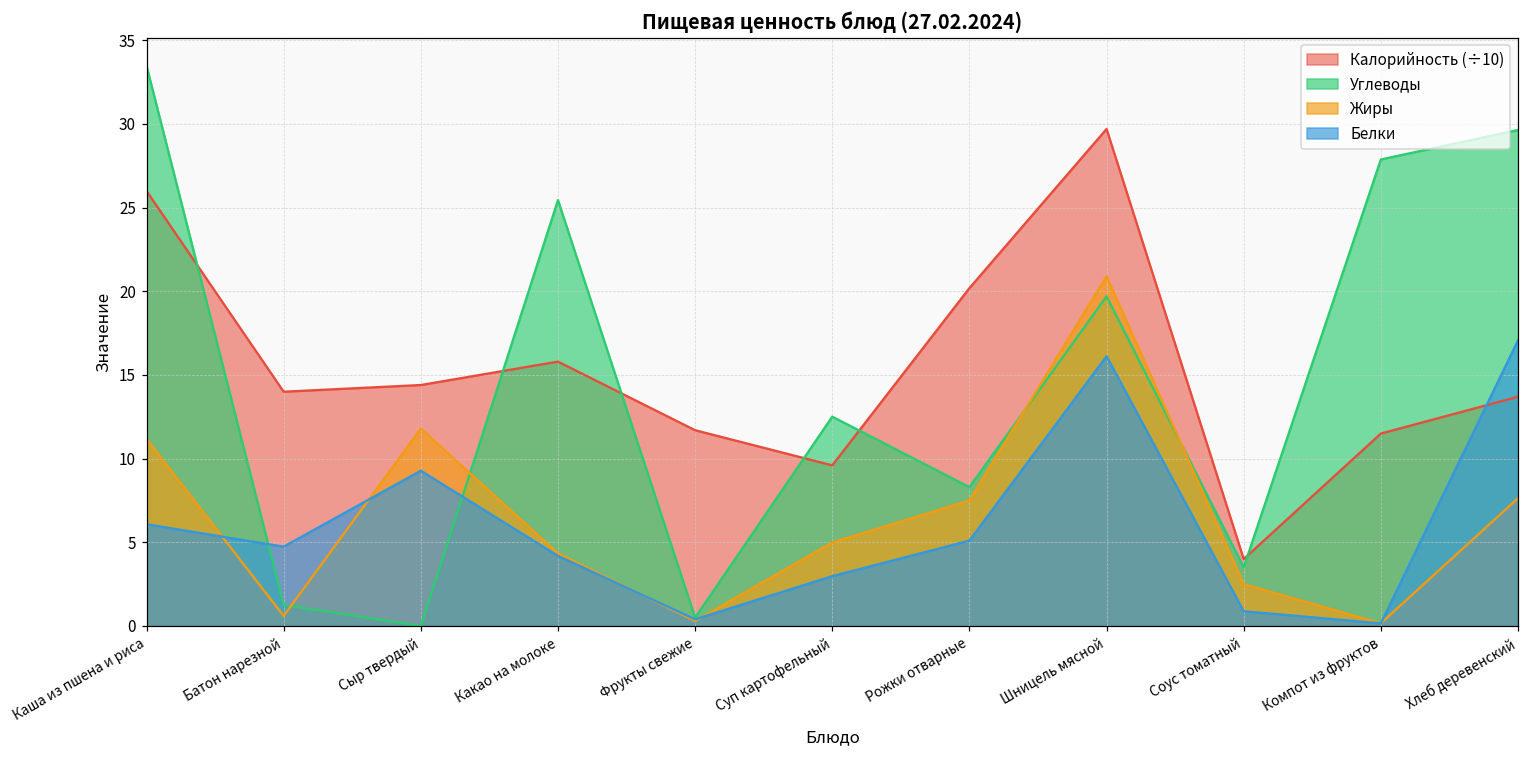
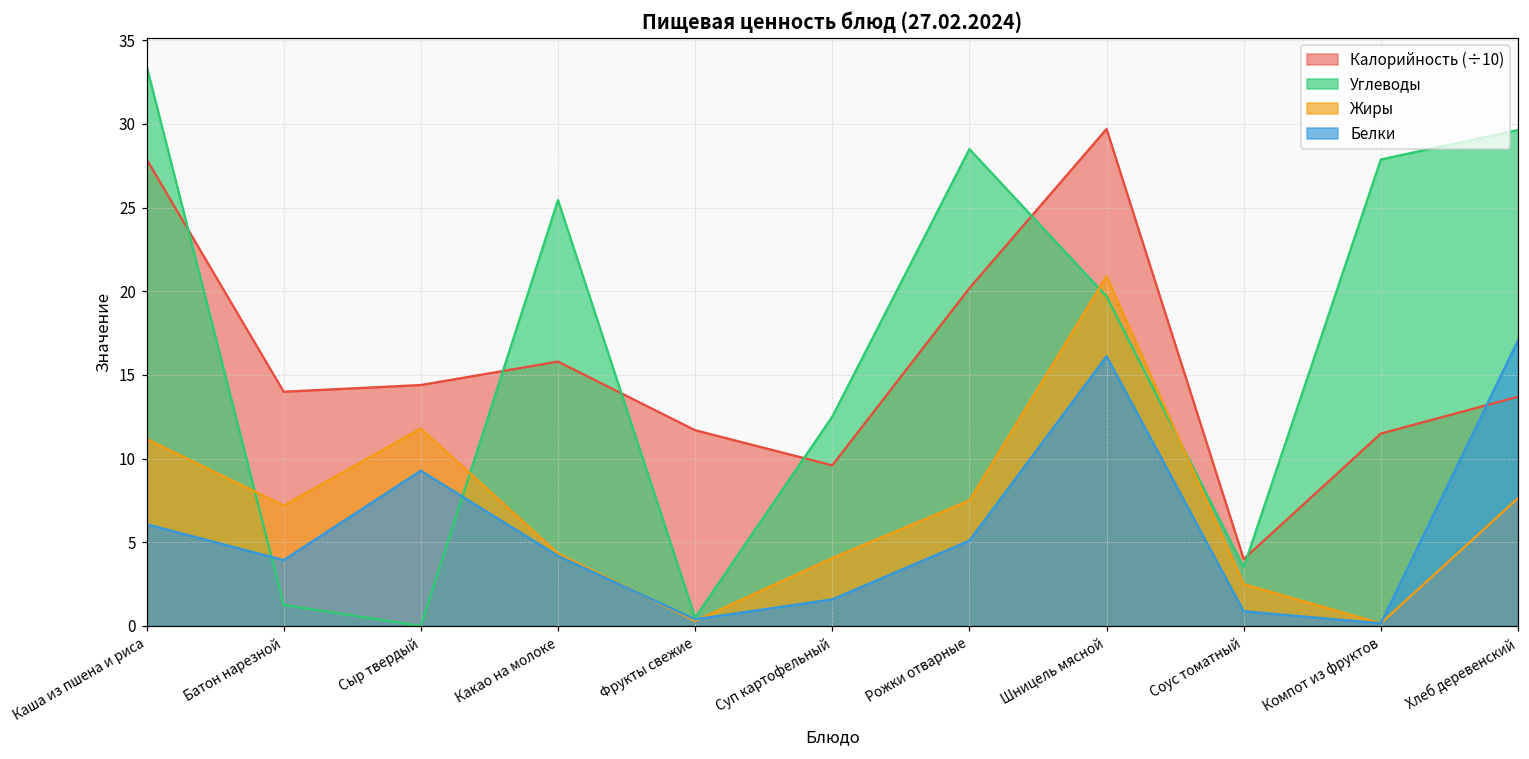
  {
    "Калорийность (÷10)": {
-     "Каша из пшена и риса": 26.0,
+     "Каша из пшена и риса": 27.9,
      "Батон нарезной": 14.0,
      "Сыр твердый": 14.4,
      "Какао на молоке": 15.8,
      "Фрукты свежие": 11.7,
      "Суп картофельный": 9.6,
      "Рожки отварные": 20.2,
      "Шницель мясной": 29.7,
      "Соус томатный": 4.0,
      "Компот из фруктов": 11.5,
      "Хлеб деревенский": 13.7
    },
    "Углеводы": {
      "Каша из пшена и риса": 33.5,
      "Батон нарезной": 1.3,
      "Сыр твердый": 0.0,
      "Какао на молоке": 25.5,
      "Суп картофельный": 12.5,
-     "Рожки отварные": 8.3,
+     "Рожки отварные": 28.5,
      "Шницель мясной": 19.7,
      "Соус томатный": 3.5,
      "Компот из фруктов": 27.9,
      "Хлеб деревенский": 29.6
    },
    "Жиры": {
      "Каша из пшена и риса": 11.2,
-     "Батон нарезной": 0.6,
+     "Батон нарезной": 7.2,
      "Сыр твердый": 11.8,
-     "Суп картофельный": 5.0,
+     "Суп картофельный": 4.1,
      "Рожки отварные": 7.5,
      "Шницель мясной": 20.9,
      "Соус томатный": 2.5,
      "Хлеб деревенский": 7.6
    },
    "Белки": {
      "Каша из пшена и риса": 6.1,
-     "Батон нарезной": 4.7,
+     "Батон нарезной": 3.9,
      "Сыр твердый": 9.3,
-     "Суп картофельный": 3.0,
+     "Суп картофельный": 1.6,
      "Рожки отварные": 5.1,
      "Шницель мясной": 16.1,
      "Соус томатный": 0.9,
      "Хлеб деревенский": 17.1
    }
  }
